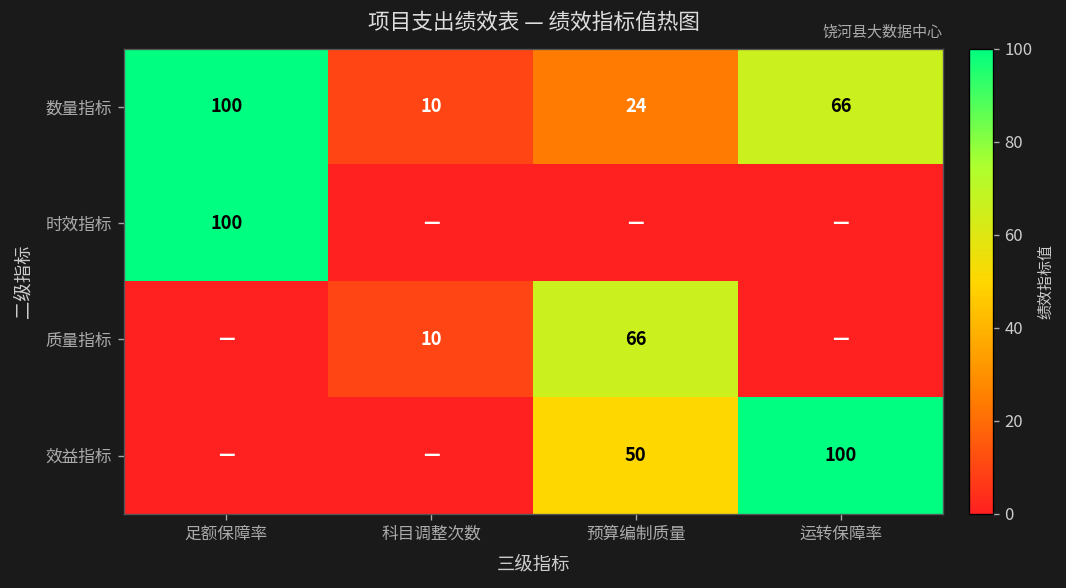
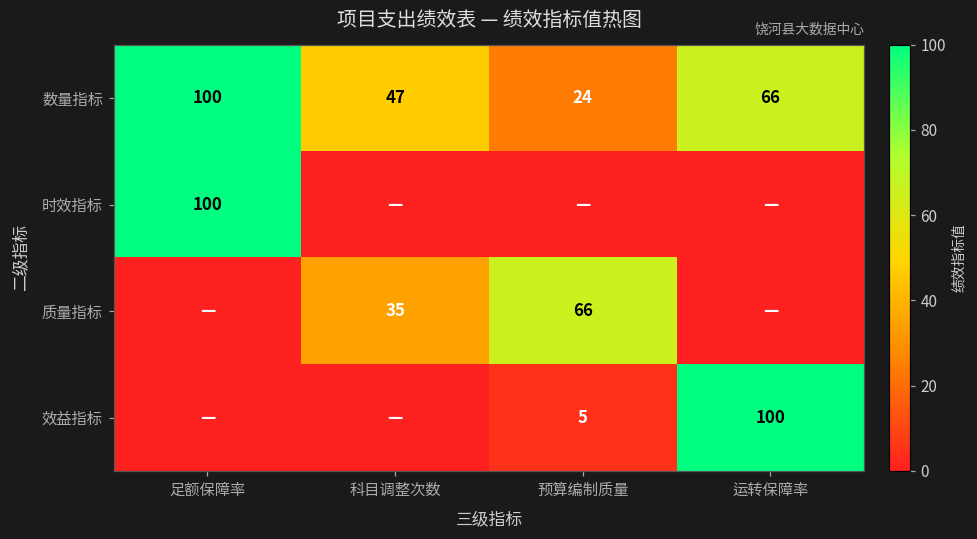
  {
    "数量指标": {
      "足额保障率": 100,
-     "科目调整次数": 10,
+     "科目调整次数": 47,
      "预算编制质量": 24,
      "运转保障率": 66
    },
    "时效指标": {
      "足额保障率": 100
    },
    "质量指标": {
-     "科目调整次数": 10,
+     "科目调整次数": 35,
      "预算编制质量": 66
    },
    "效益指标": {
-     "预算编制质量": 50,
+     "预算编制质量": 5,
      "运转保障率": 100
    }
  }
